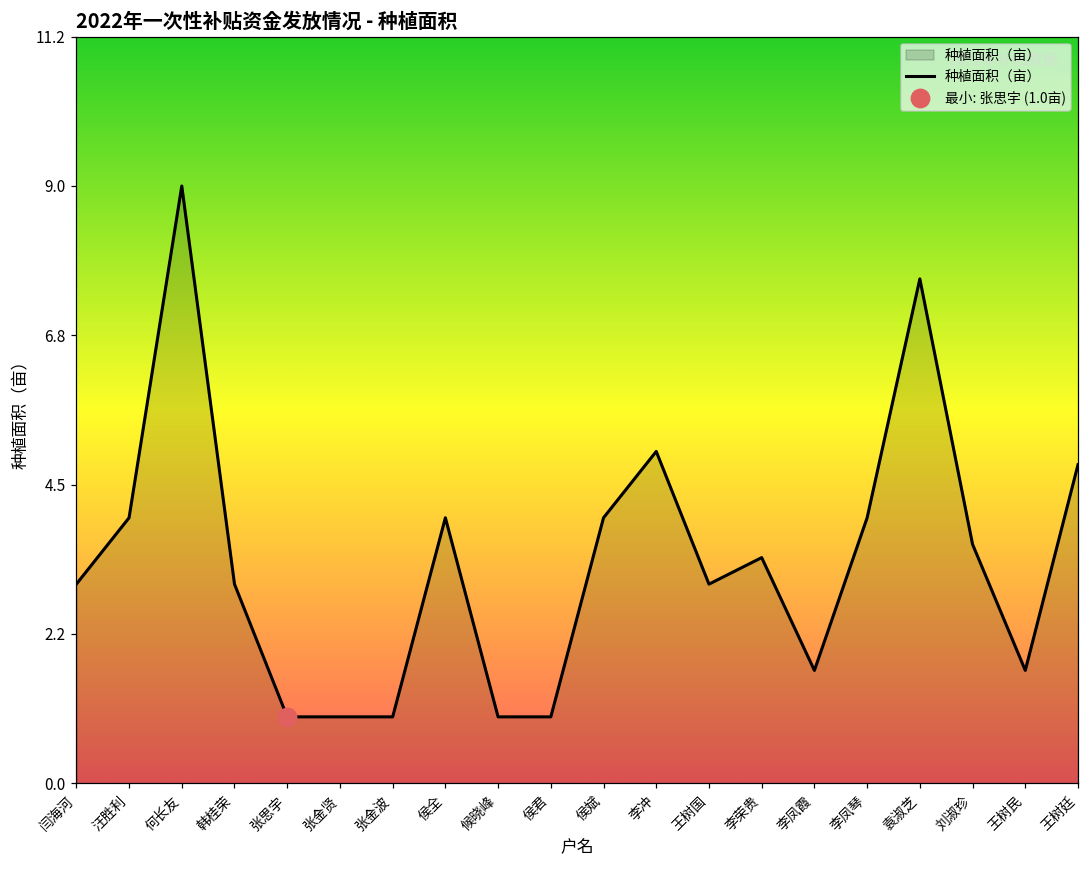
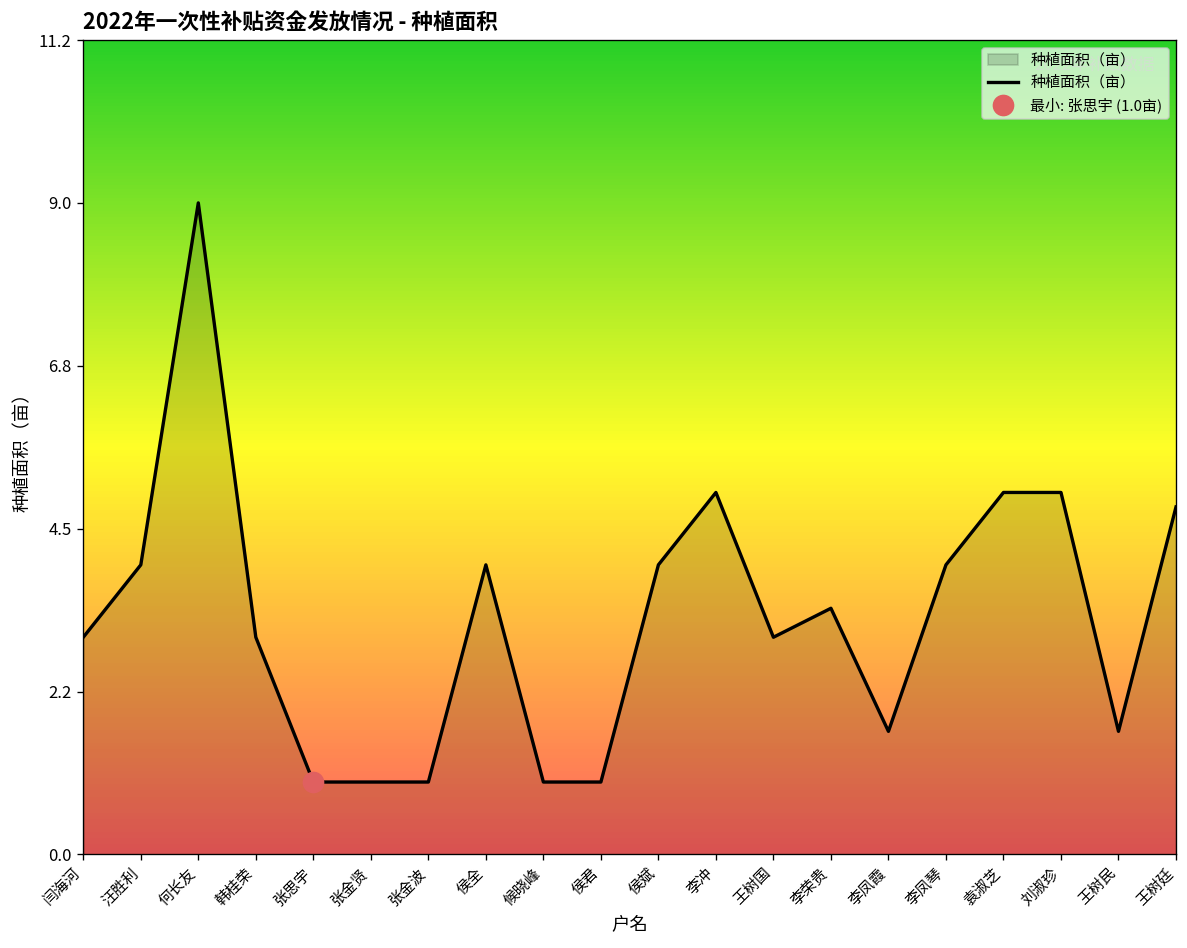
  {
    "种植面积（亩）": {
      "闫海河": 3.0,
      "汪胜利": 4.0,
      "何长友": 9.0,
      "韩桂荣": 3.0,
      "张金贤": 1.0,
      "张金波": 1.0,
      "侯全": 4.0,
      "候晓峰": 1.0,
      "侯君": 1.0,
      "侯斌": 4.0,
      "李冲": 5.0,
      "王树国": 3.0,
      "李荣贵": 3.4,
      "李凤霞": 1.7,
      "李凤琴": 4.0,
-     "袁淑芝": 7.6,
-     "刘淑珍": 3.6,
+     "袁淑芝": 5.0,
+     "刘淑珍": 5.0,
      "王树民": 1.7,
      "王树廷": 4.8
    }
  }
